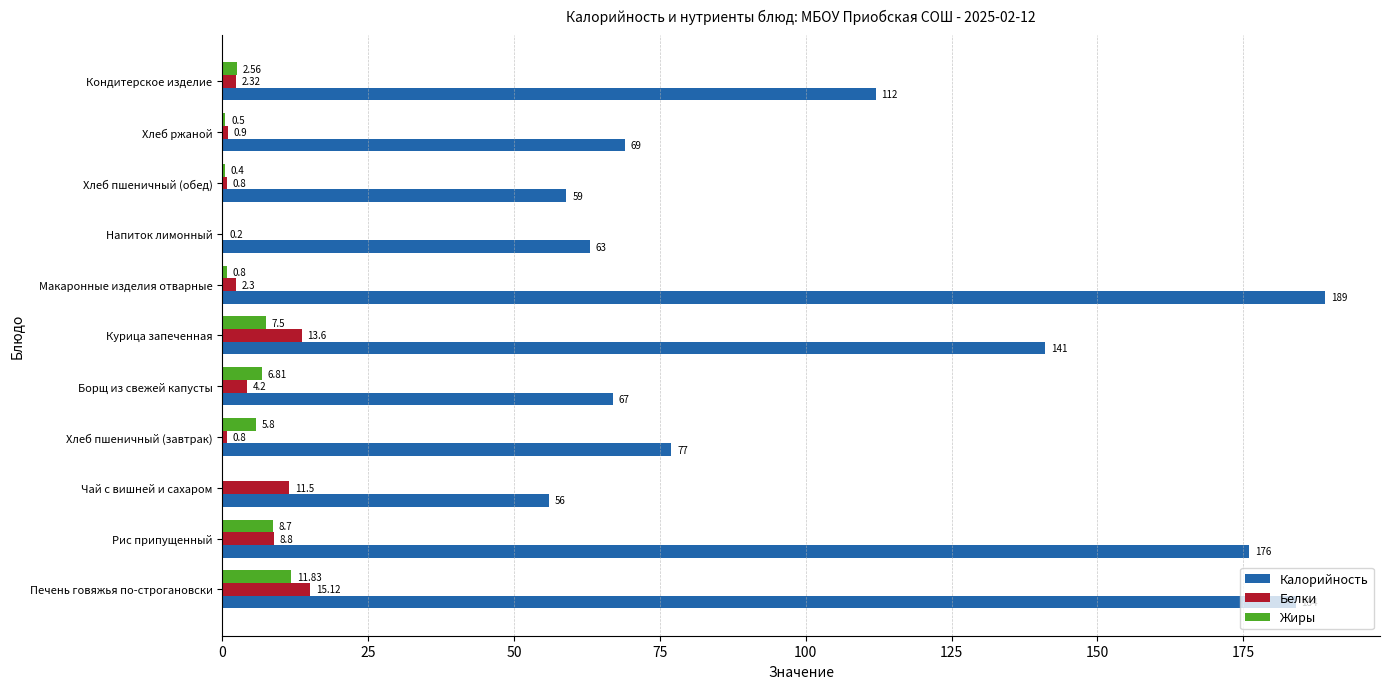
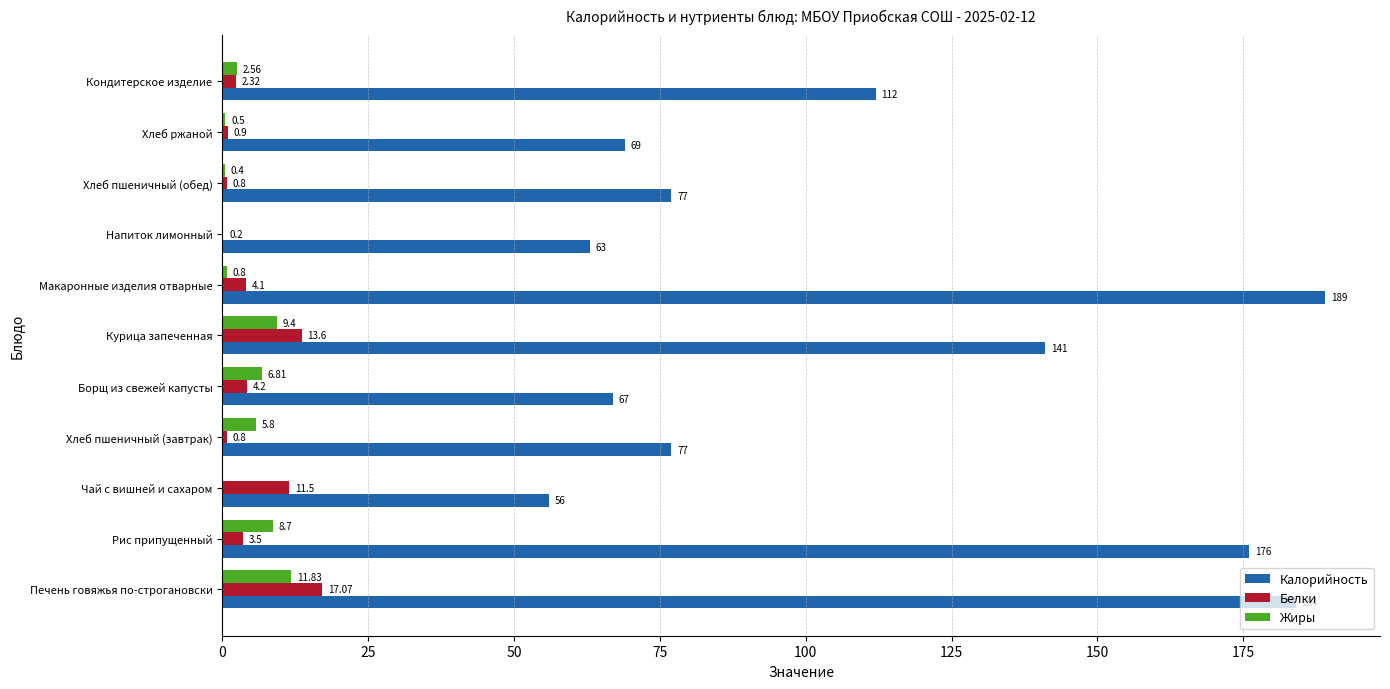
  {
    "Калорийность": {
      "Кондитерское изделие": 112,
      "Хлеб ржаной": 69,
-     "Хлеб пшеничный (обед)": 59,
+     "Хлеб пшеничный (обед)": 77,
      "Напиток лимонный": 63,
      "Макаронные изделия отварные": 189,
      "Курица запеченная": 141,
      "Борщ из свежей капусты": 67,
      "Хлеб пшеничный (завтрак)": 77,
      "Чай с вишней и сахаром": 56,
      "Рис припущенный": 176
    },
    "Белки": {
      "Кондитерское изделие": 2.32,
      "Хлеб ржаной": 0.9,
      "Хлеб пшеничный (обед)": 0.8,
      "Напиток лимонный": 0.2,
-     "Макаронные изделия отварные": 2.3,
+     "Макаронные изделия отварные": 4.1,
      "Курица запеченная": 13.6,
      "Борщ из свежей капусты": 4.2,
      "Хлеб пшеничный (завтрак)": 0.8,
      "Чай с вишней и сахаром": 11.5,
-     "Рис припущенный": 8.8,
-     "Печень говяжья по-строгановски": 15.12
+     "Рис припущенный": 3.5,
+     "Печень говяжья по-строгановски": 17.07
    },
    "Жиры": {
      "Кондитерское изделие": 2.56,
      "Хлеб ржаной": 0.5,
      "Хлеб пшеничный (обед)": 0.4,
      "Макаронные изделия отварные": 0.8,
-     "Курица запеченная": 7.5,
+     "Курица запеченная": 9.4,
      "Борщ из свежей капусты": 6.81,
      "Хлеб пшеничный (завтрак)": 5.8,
      "Рис припущенный": 8.7,
      "Печень говяжья по-строгановски": 11.83
    }
  }
